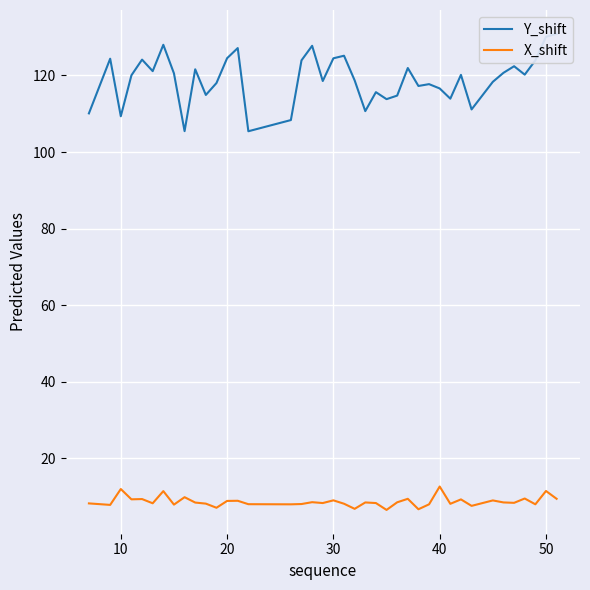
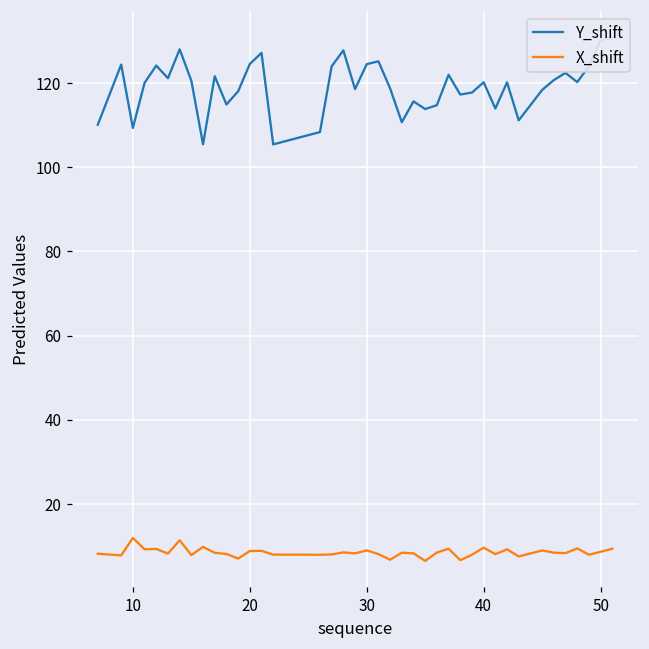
  {
    "Y_shift": {
      "10": 109,
      "20": 125,
      "30": 124,
-     "40": 117
+     "40": 120
    },
    "X_shift": {
      "10": 12,
      "20": 9,
      "30": 9,
-     "40": 13,
-     "50": 11
+     "40": 10,
+     "50": 9
    }
  }
